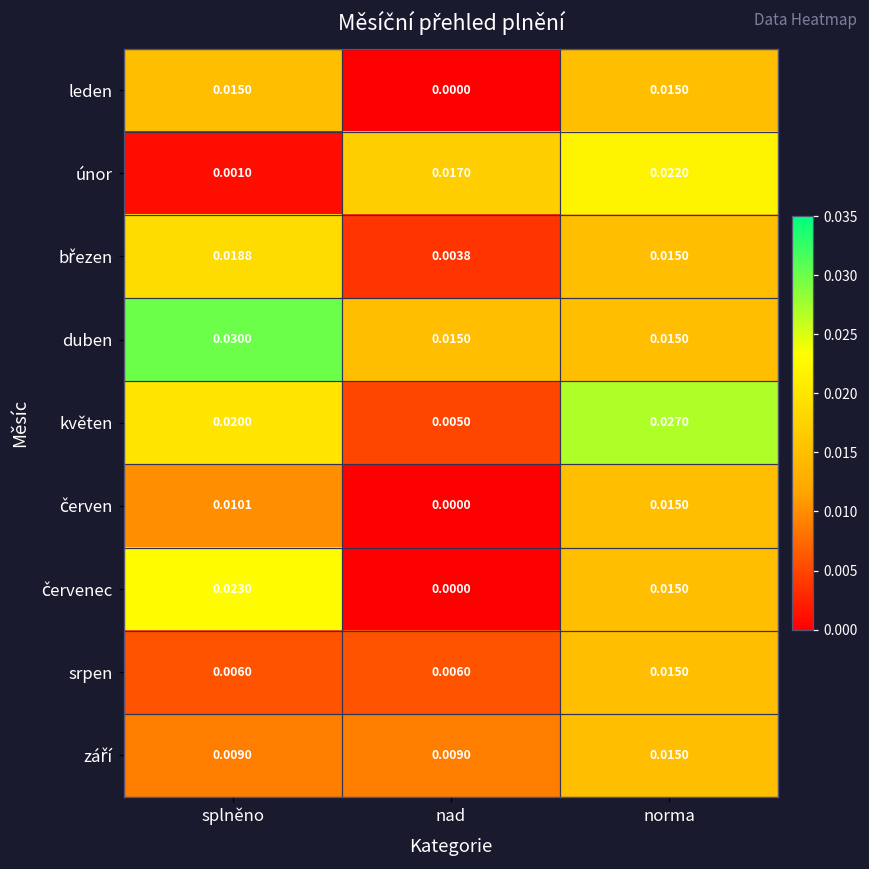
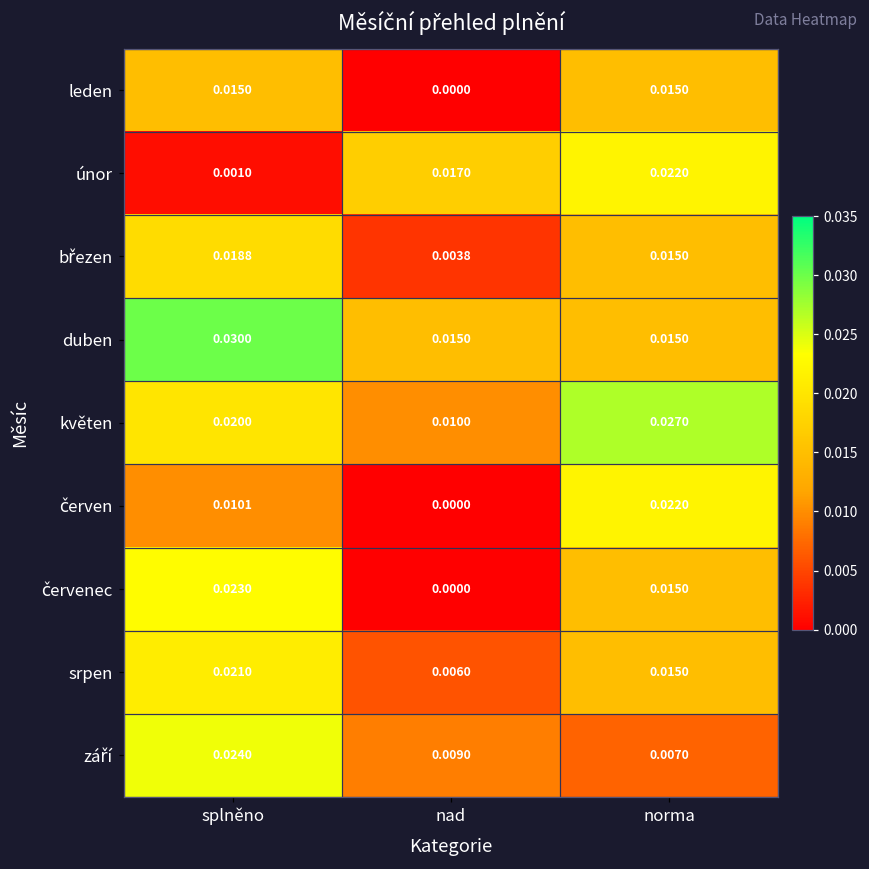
  {
    "leden": {
      "splněno": 0.0150,
      "nad": 0.0000,
      "norma": 0.0150
    },
    "únor": {
      "splněno": 0.0010,
      "nad": 0.0170,
      "norma": 0.0220
    },
    "březen": {
      "splněno": 0.0188,
      "nad": 0.0038,
      "norma": 0.0150
    },
    "duben": {
      "splněno": 0.0300,
      "nad": 0.0150,
      "norma": 0.0150
    },
    "květen": {
      "splněno": 0.0200,
-     "nad": 0.0050,
+     "nad": 0.0100,
      "norma": 0.0270
    },
    "červen": {
      "splněno": 0.0101,
      "nad": 0.0000,
-     "norma": 0.0150
+     "norma": 0.0220
    },
    "červenec": {
      "splněno": 0.0230,
      "nad": 0.0000,
      "norma": 0.0150
    },
    "srpen": {
-     "splněno": 0.0060,
+     "splněno": 0.0210,
      "nad": 0.0060,
      "norma": 0.0150
    },
    "září": {
-     "splněno": 0.0090,
+     "splněno": 0.0240,
      "nad": 0.0090,
-     "norma": 0.0150
+     "norma": 0.0070
    }
  }
